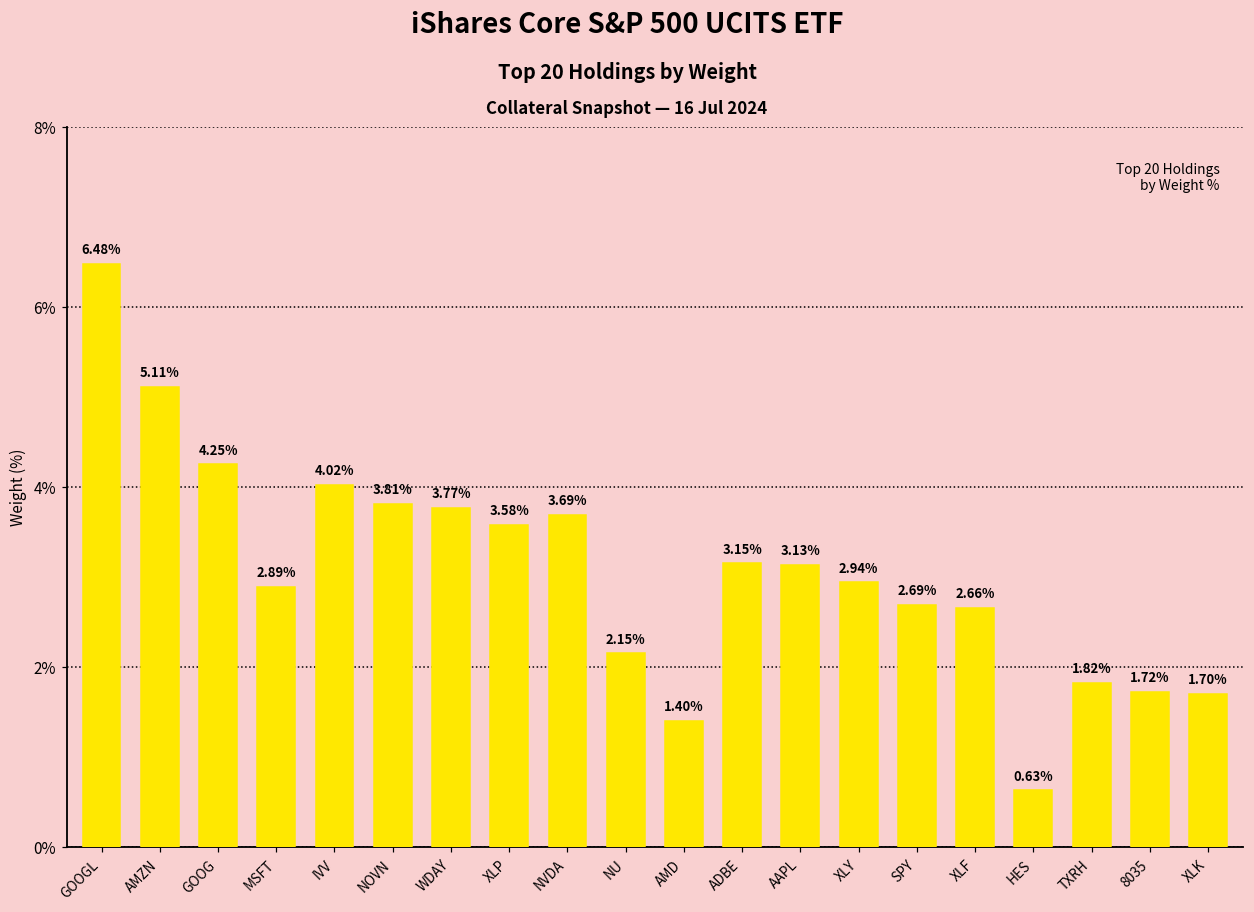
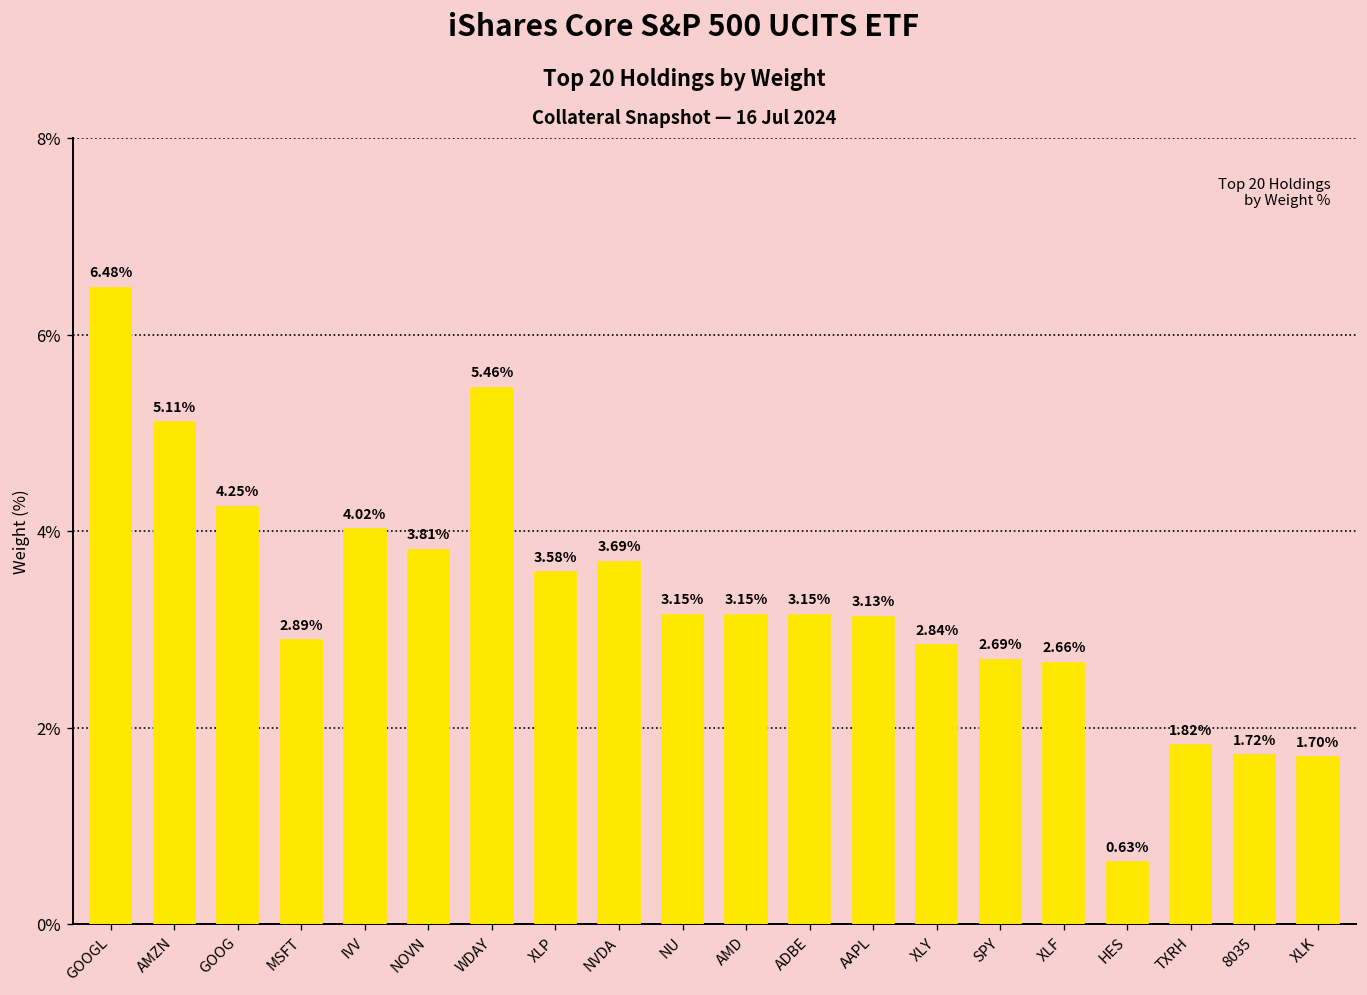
  {
    "GOOGL": "6.48%",
    "AMZN": "5.11%",
    "GOOG": "4.25%",
    "MSFT": "2.89%",
    "IVV": "4.02%",
    "NOVN": "3.81%",
-   "WDAY": "3.77%",
+   "WDAY": "5.46%",
    "XLP": "3.58%",
    "NVDA": "3.69%",
-   "NU": "2.15%",
-   "AMD": "1.40%",
+   "NU": "3.15%",
+   "AMD": "3.15%",
    "ADBE": "3.15%",
    "AAPL": "3.13%",
-   "XLY": "2.94%",
+   "XLY": "2.84%",
    "SPY": "2.69%",
    "XLF": "2.66%",
    "HES": "0.63%",
    "TXRH": "1.82%",
    "8035": "1.72%",
    "XLK": "1.70%"
  }
